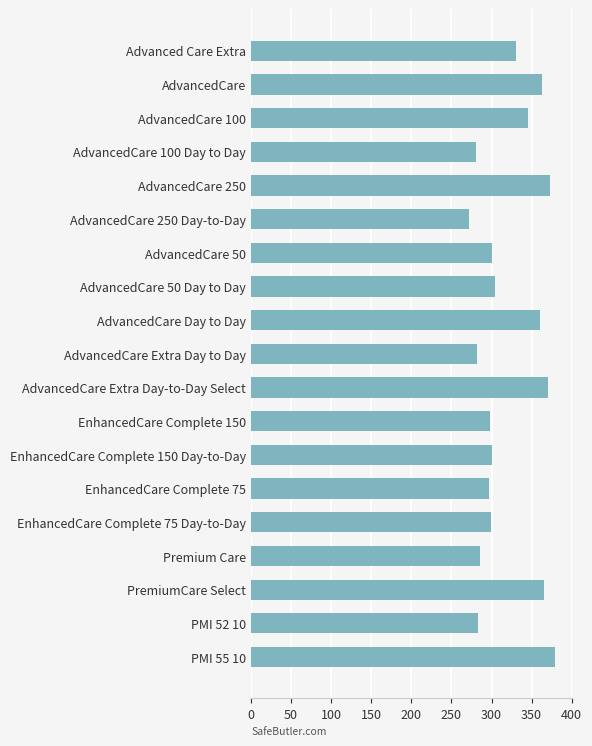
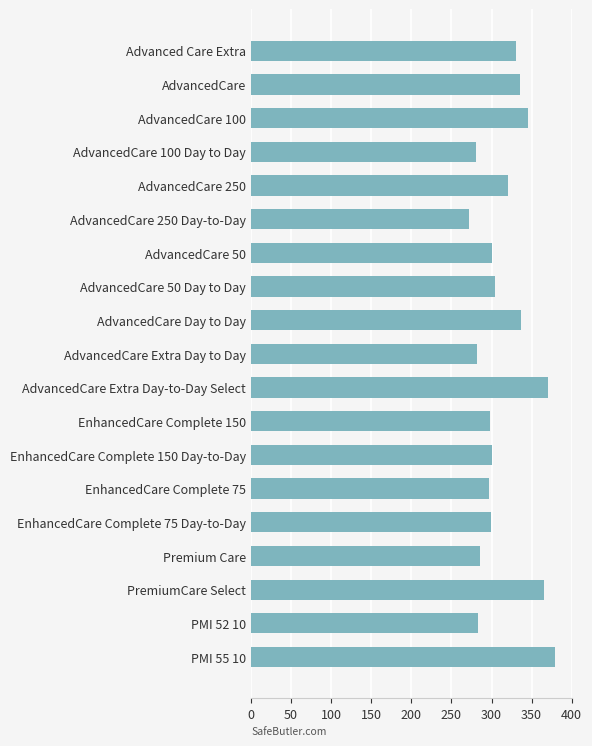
  {
    "Advanced Care Extra": 330,
-   "AdvancedCare": 360,
+   "AdvancedCare": 340,
    "AdvancedCare 100": 350,
    "AdvancedCare 100 Day to Day": 280,
-   "AdvancedCare 250": 370,
+   "AdvancedCare 250": 320,
    "AdvancedCare 250 Day-to-Day": 270,
    "AdvancedCare 50": 300,
    "AdvancedCare 50 Day to Day": 300,
-   "AdvancedCare Day to Day": 360,
+   "AdvancedCare Day to Day": 340,
    "AdvancedCare Extra Day to Day": 280,
    "AdvancedCare Extra Day-to-Day Select": 370,
    "EnhancedCare Complete 150": 300,
    "EnhancedCare Complete 150 Day-to-Day": 300,
    "EnhancedCare Complete 75": 300,
    "EnhancedCare Complete 75 Day-to-Day": 300,
    "Premium Care": 290,
    "PremiumCare Select": 370,
    "PMI 52 10": 280,
    "PMI 55 10": 380
  }
